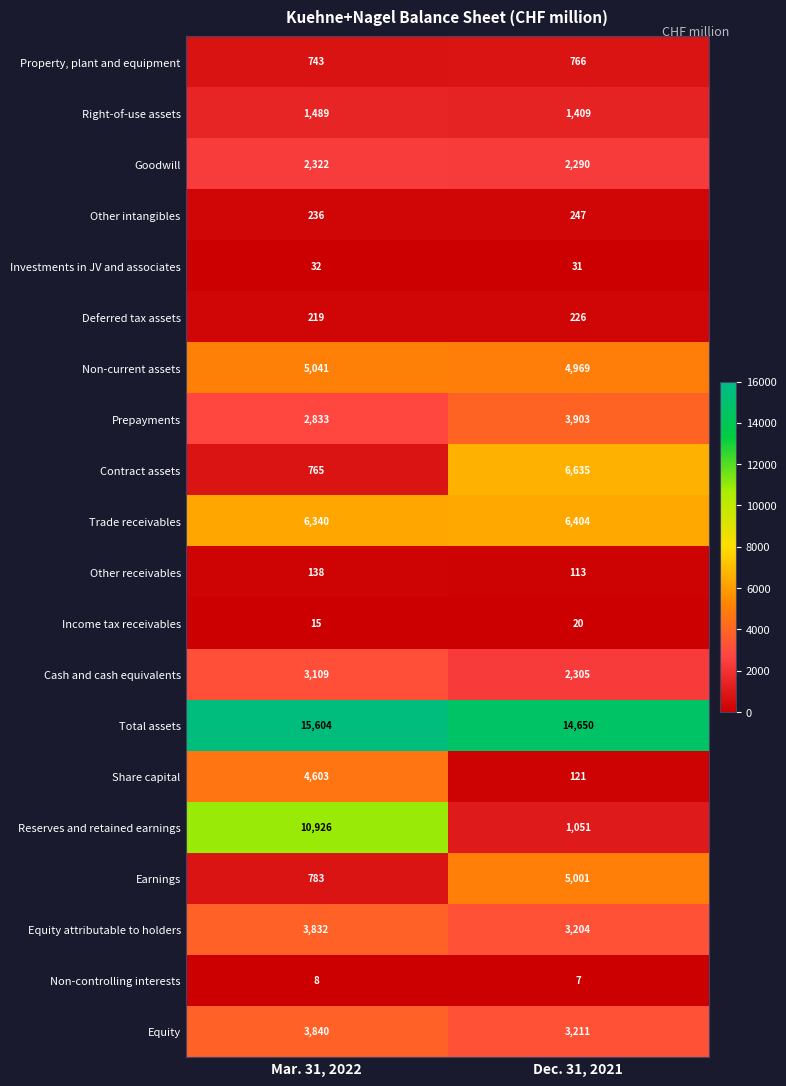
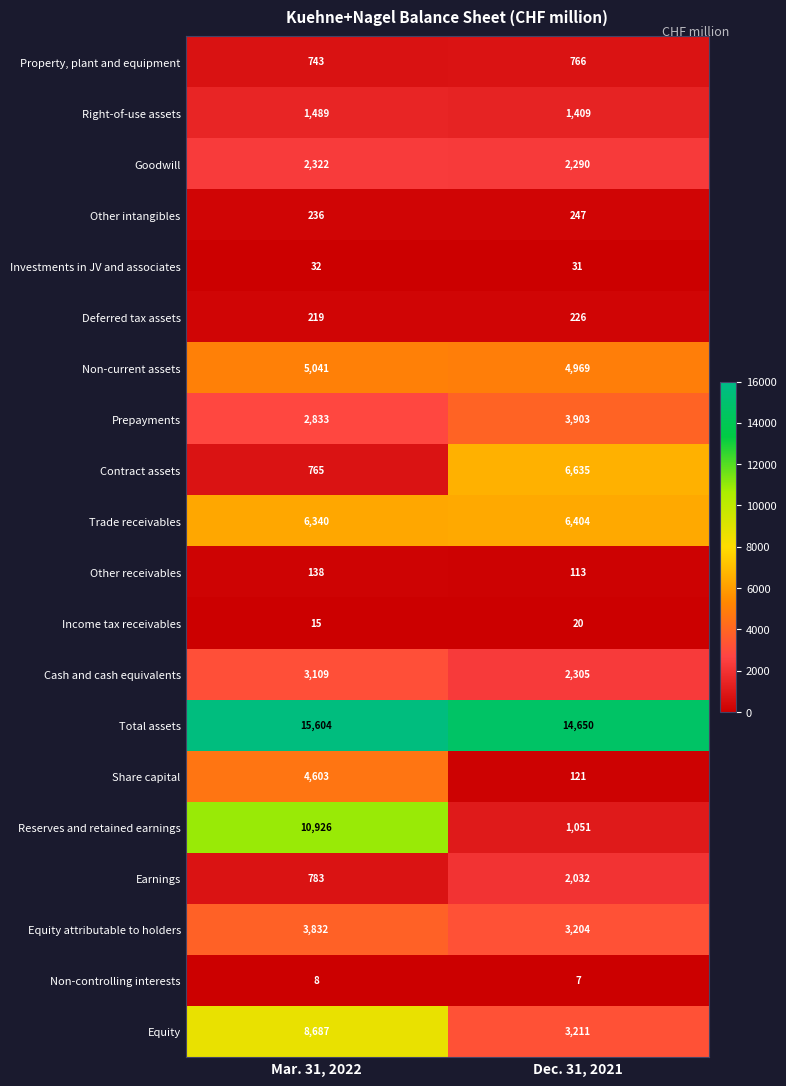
  {
    "Property, plant and equipment": {
      "Mar. 31, 2022": "743",
      "Dec. 31, 2021": "766"
    },
    "Right-of-use assets": {
      "Mar. 31, 2022": "1,489",
      "Dec. 31, 2021": "1,409"
    },
    "Goodwill": {
      "Mar. 31, 2022": "2,322",
      "Dec. 31, 2021": "2,290"
    },
    "Other intangibles": {
      "Mar. 31, 2022": "236",
      "Dec. 31, 2021": "247"
    },
    "Investments in JV and associates": {
      "Mar. 31, 2022": "32",
      "Dec. 31, 2021": "31"
    },
    "Deferred tax assets": {
      "Mar. 31, 2022": "219",
      "Dec. 31, 2021": "226"
    },
    "Non-current assets": {
      "Mar. 31, 2022": "5,041",
      "Dec. 31, 2021": "4,969"
    },
    "Prepayments": {
      "Mar. 31, 2022": "2,833",
      "Dec. 31, 2021": "3,903"
    },
    "Contract assets": {
      "Mar. 31, 2022": "765",
      "Dec. 31, 2021": "6,635"
    },
    "Trade receivables": {
      "Mar. 31, 2022": "6,340",
      "Dec. 31, 2021": "6,404"
    },
    "Other receivables": {
      "Mar. 31, 2022": "138",
      "Dec. 31, 2021": "113"
    },
    "Income tax receivables": {
      "Mar. 31, 2022": "15",
      "Dec. 31, 2021": "20"
    },
    "Cash and cash equivalents": {
      "Mar. 31, 2022": "3,109",
      "Dec. 31, 2021": "2,305"
    },
    "Total assets": {
      "Mar. 31, 2022": "15,604",
      "Dec. 31, 2021": "14,650"
    },
    "Share capital": {
      "Mar. 31, 2022": "4,603",
      "Dec. 31, 2021": "121"
    },
    "Reserves and retained earnings": {
      "Mar. 31, 2022": "10,926",
      "Dec. 31, 2021": "1,051"
    },
    "Earnings": {
      "Mar. 31, 2022": "783",
-     "Dec. 31, 2021": "5,001"
+     "Dec. 31, 2021": "2,032"
    },
    "Equity attributable to holders": {
      "Mar. 31, 2022": "3,832",
      "Dec. 31, 2021": "3,204"
    },
    "Non-controlling interests": {
      "Mar. 31, 2022": "8",
      "Dec. 31, 2021": "7"
    },
    "Equity": {
-     "Mar. 31, 2022": "3,840",
+     "Mar. 31, 2022": "8,687",
      "Dec. 31, 2021": "3,211"
    }
  }
